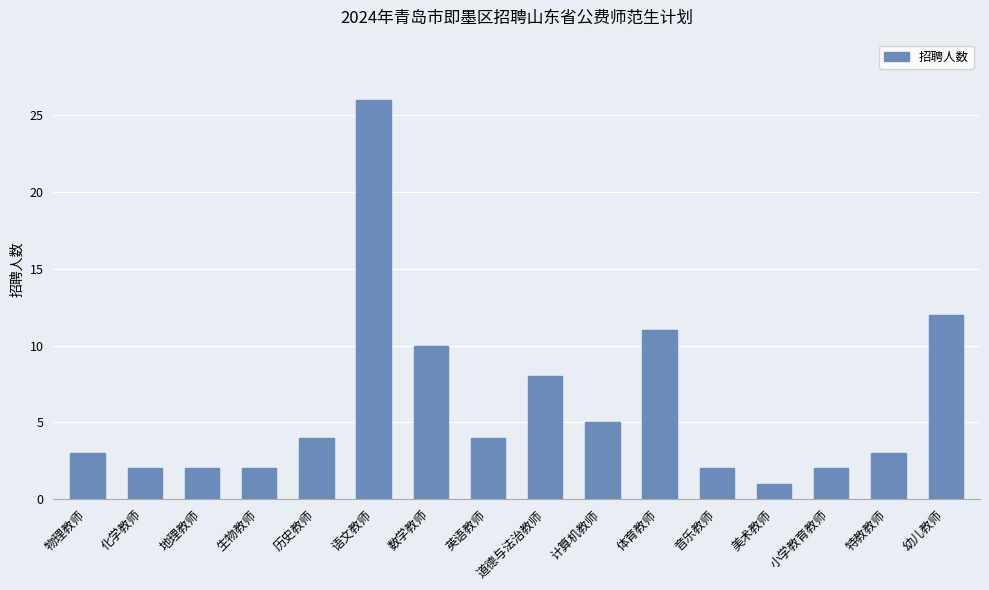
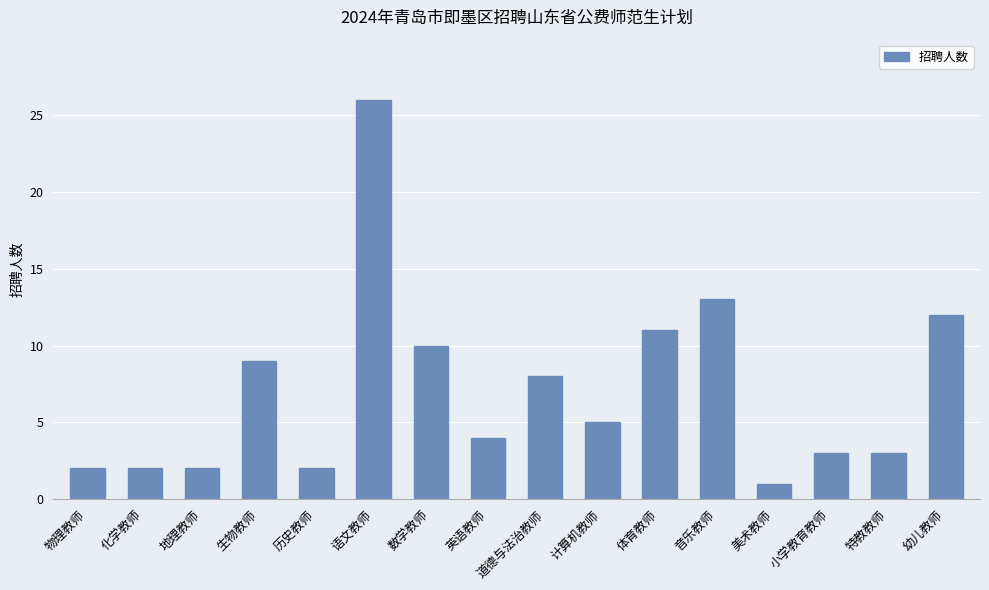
  {
-   "物理教师": 3,
+   "物理教师": 2,
    "化学教师": 2,
    "地理教师": 2,
-   "生物教师": 2,
-   "历史教师": 4,
+   "生物教师": 9,
+   "历史教师": 2,
    "语文教师": 26,
    "数学教师": 10,
    "英语教师": 4,
    "道德与法治教师": 8,
    "计算机教师": 5,
    "体育教师": 11,
-   "音乐教师": 2,
+   "音乐教师": 13,
    "美术教师": 1,
-   "小学教育教师": 2,
+   "小学教育教师": 3,
    "特教教师": 3,
    "幼儿教师": 12
  }
